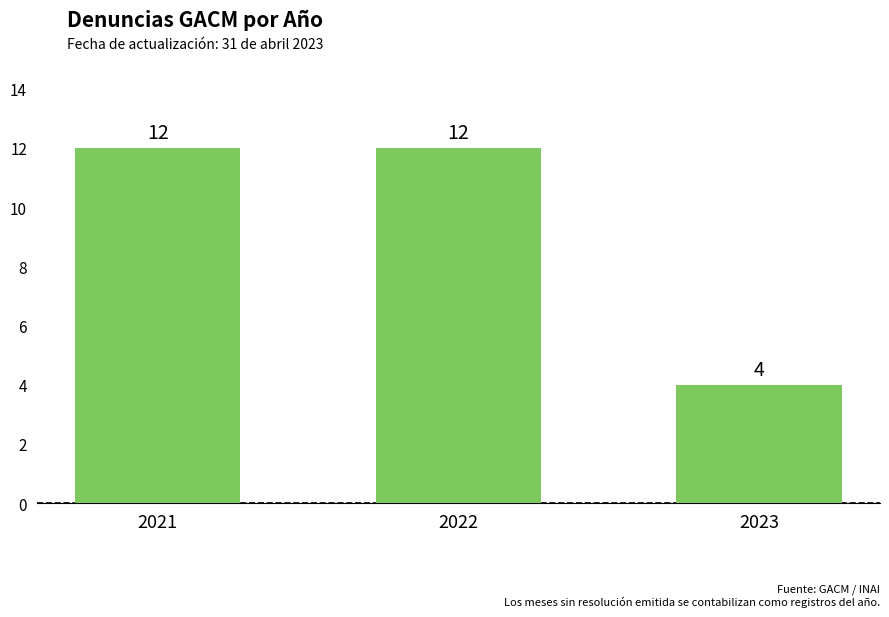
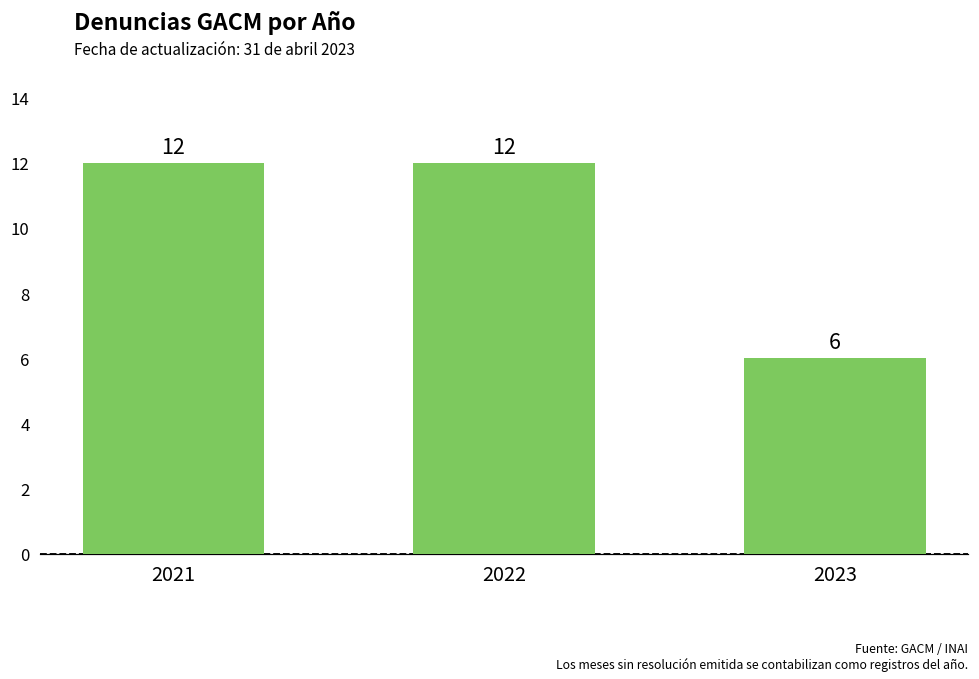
  {
    "2021": 12,
    "2022": 12,
-   "2023": 4
+   "2023": 6
  }
